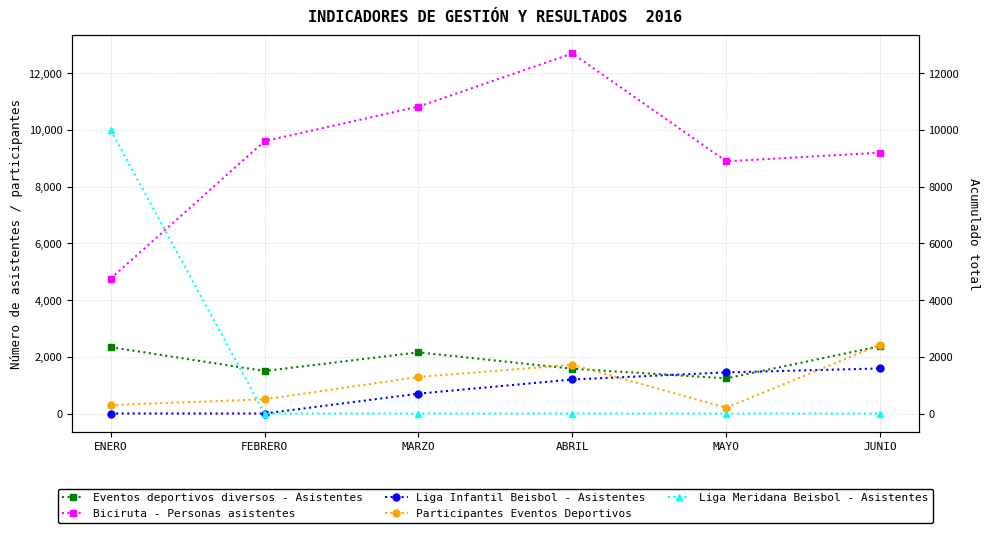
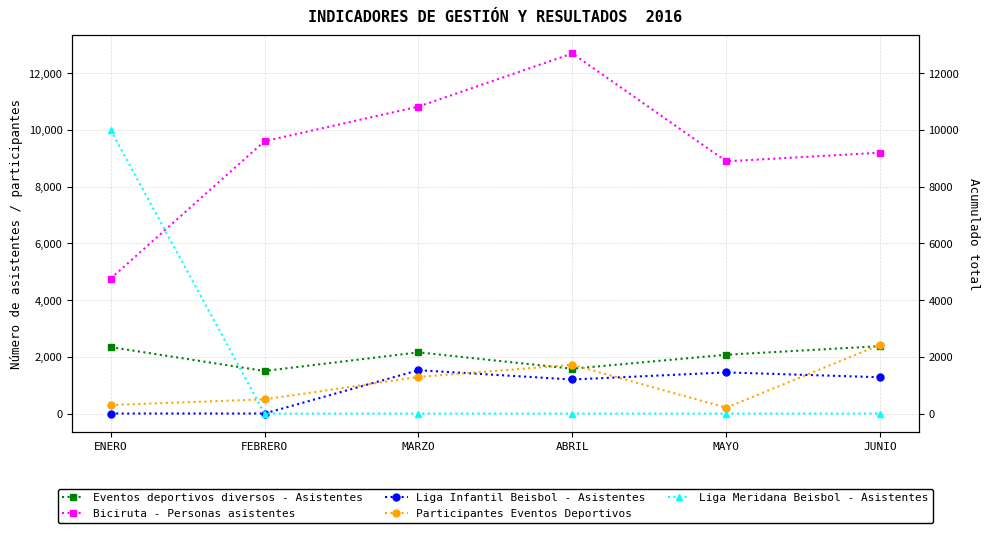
  {
    "Eventos deportivos diversos - Asistentes": {
      "ENERO": "2,300",
      "FEBRERO": "1,500",
      "MARZO": "2,200",
      "ABRIL": "1,600",
-     "MAYO": "1,200"
+     "MAYO": "2,100"
    },
    "Biciruta - Personas asistentes": {
      "ENERO": "4,800",
      "FEBRERO": "9,600",
      "MARZO": "10,800",
      "ABRIL": "12,700",
      "MAYO": "8,900",
      "JUNIO": "9,200"
    },
    "Liga Infantil Beisbol - Asistentes": {
      "ENERO": "0",
-     "MARZO": "700",
+     "MARZO": "1,500",
      "ABRIL": "1,200",
      "MAYO": "1,500",
-     "JUNIO": "1,600"
+     "JUNIO": "1,300"
    },
    "Participantes Eventos Deportivos": {
      "ENERO": "300",
      "FEBRERO": "500",
      "MARZO": "1,300",
      "ABRIL": "1,700",
      "MAYO": "200"
    },
    "Liga Meridana Beisbol - Asistentes": {
      "ENERO": "10,000",
      "MARZO": "0",
      "ABRIL": "0",
      "MAYO": "0",
      "JUNIO": "0"
    }
  }
